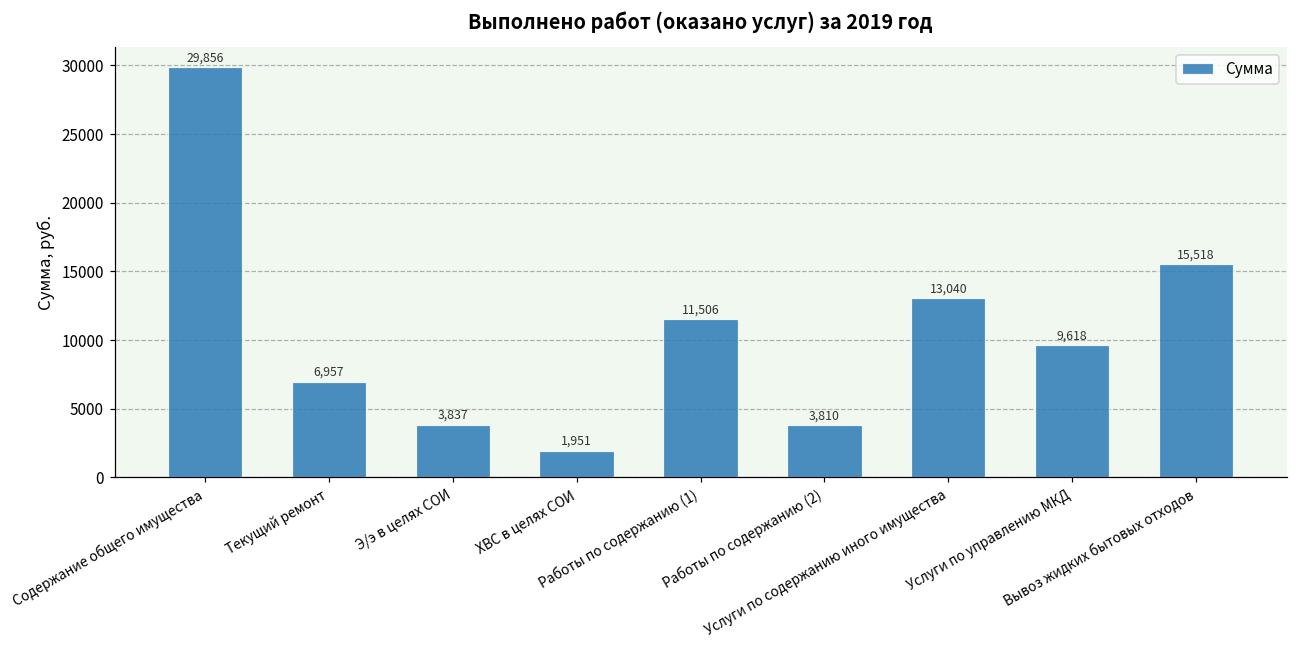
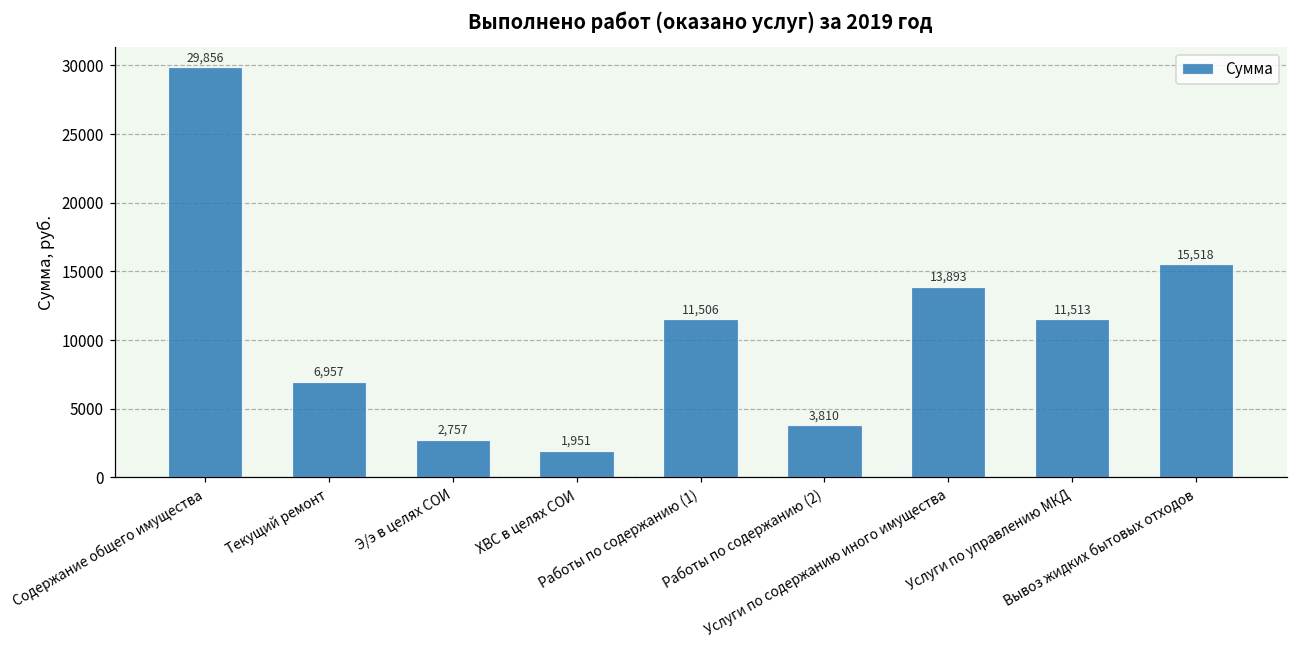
  {
    "Содержание общего имущества": "29,856",
    "Текущий ремонт": "6,957",
-   "Э/э в целях СОИ": "3,837",
+   "Э/э в целях СОИ": "2,757",
    "ХВС в целях СОИ": "1,951",
    "Работы по содержанию (1)": "11,506",
    "Работы по содержанию (2)": "3,810",
-   "Услуги по содержанию иного имущества": "13,040",
-   "Услуги по управлению МКД": "9,618",
+   "Услуги по содержанию иного имущества": "13,893",
+   "Услуги по управлению МКД": "11,513",
    "Вывоз жидких бытовых отходов": "15,518"
  }
